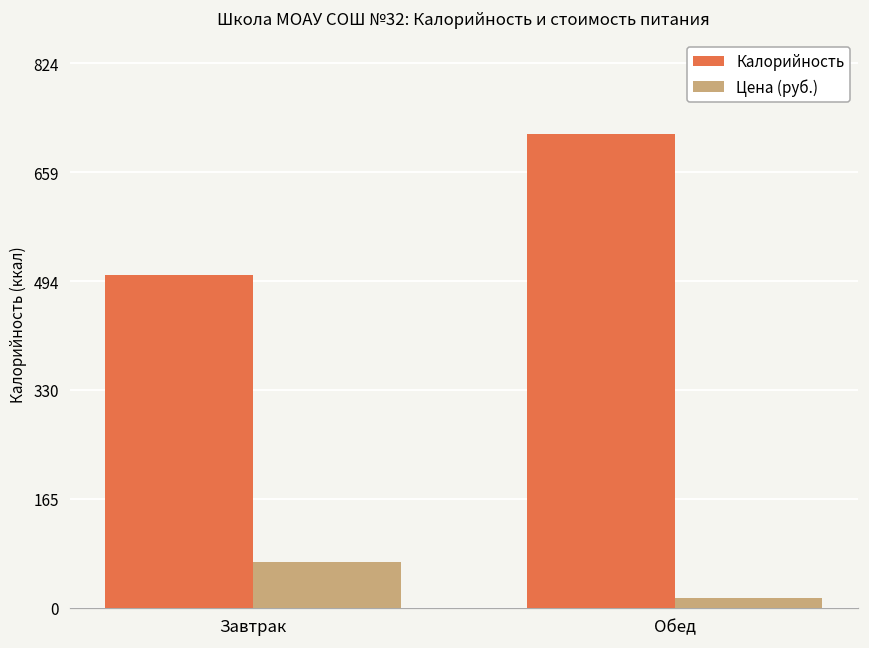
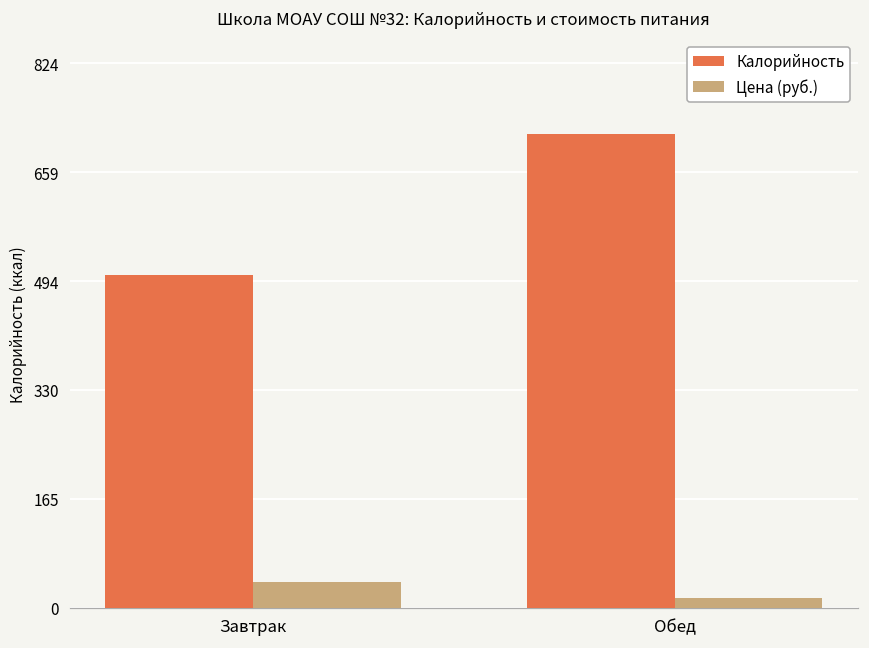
  {
    "Калорийность": {
      "Завтрак": 500,
      "Обед": 720
    },
    "Цена (руб.)": {
-     "Завтрак": 70,
+     "Завтрак": 40,
      "Обед": 10
    }
  }
